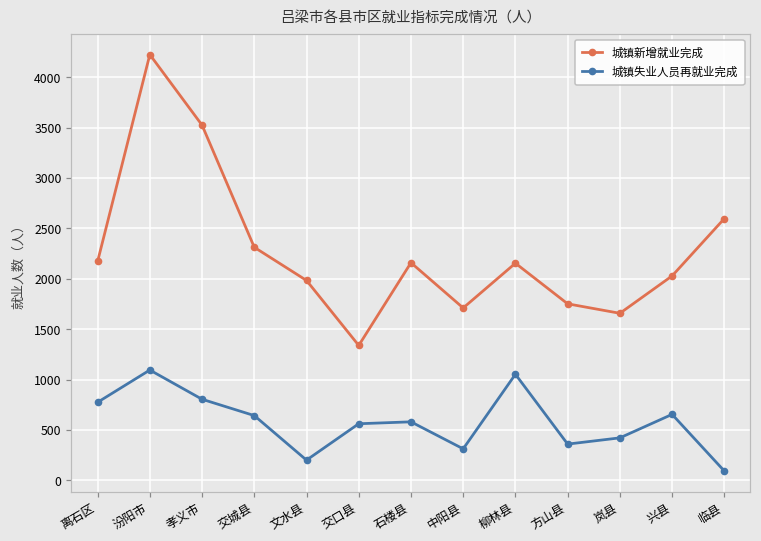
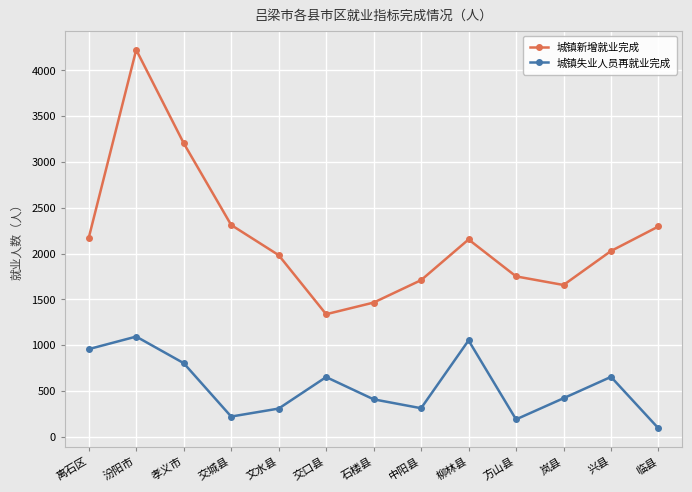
  {
    "城镇新增就业完成": {
      "离石区": 2200,
      "汾阳市": 4200,
-     "孝义市": 3500,
+     "孝义市": 3200,
      "交城县": 2300,
      "文水县": 2000,
      "交口县": 1300,
-     "石楼县": 2200,
+     "石楼县": 1500,
      "中阳县": 1700,
      "柳林县": 2200,
      "方山县": 1800,
      "岚县": 1700,
      "兴县": 2000,
-     "临县": 2600
+     "临县": 2300
    },
    "城镇失业人员再就业完成": {
-     "离石区": 800,
+     "离石区": 1000,
      "汾阳市": 1100,
      "孝义市": 800,
-     "交城县": 600,
-     "文水县": 200,
-     "交口县": 600,
-     "石楼县": 600,
+     "交城县": 200,
+     "文水县": 300,
+     "交口县": 700,
+     "石楼县": 400,
      "中阳县": 300,
      "柳林县": 1100,
-     "方山县": 400,
+     "方山县": 200,
      "岚县": 400,
      "兴县": 700,
      "临县": 100
    }
  }
